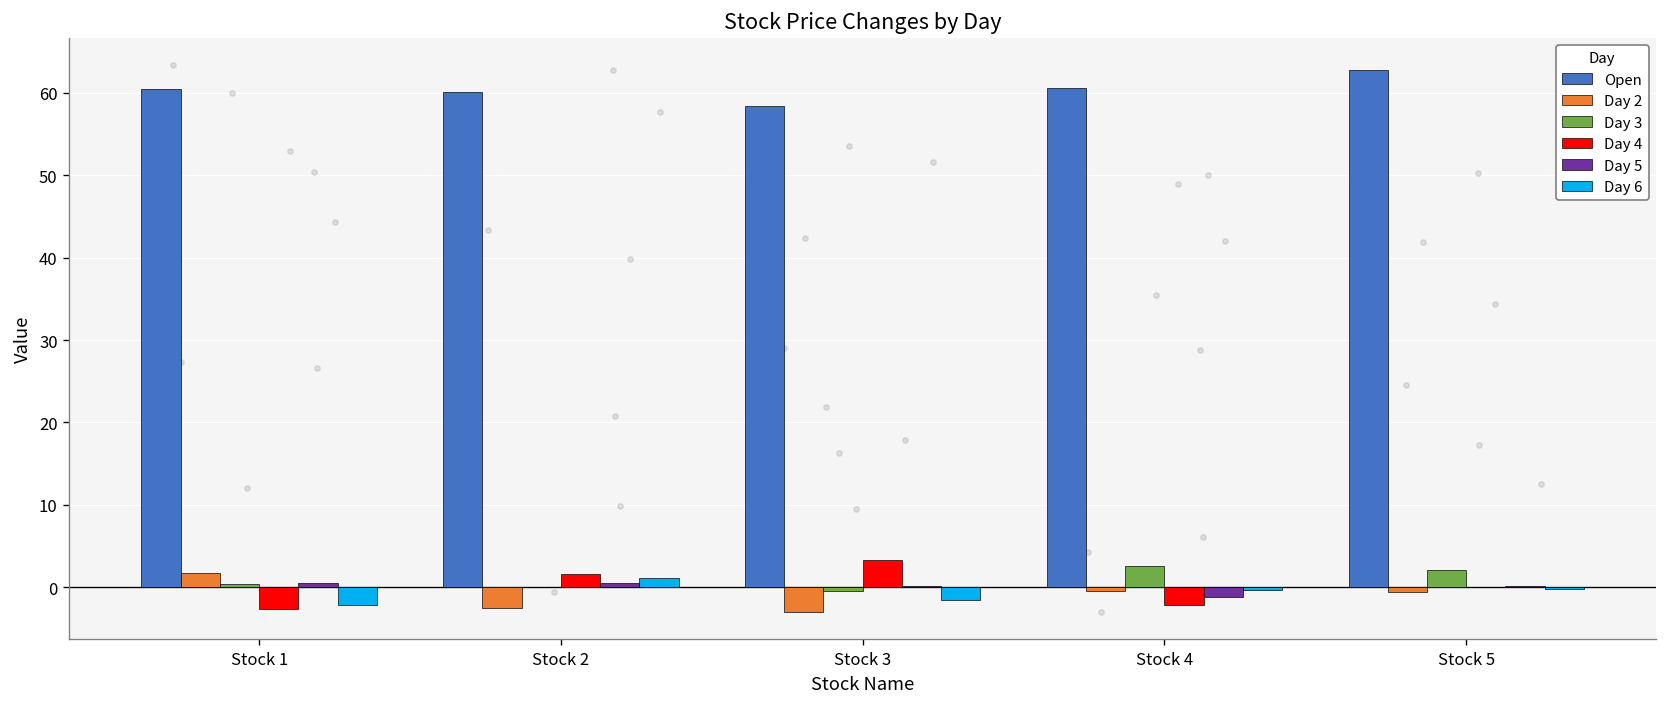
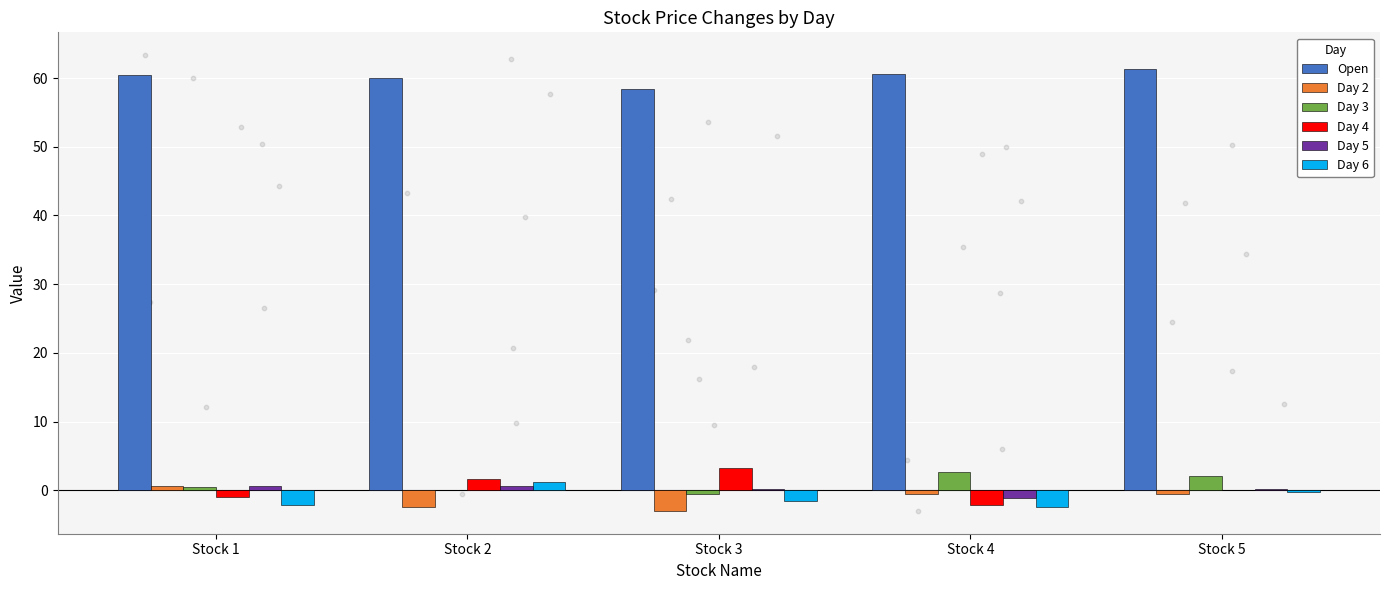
  {
    "Open": {
      "Stock 1": 60,
      "Stock 2": 60,
      "Stock 3": 58,
      "Stock 4": 61,
-     "Stock 5": 63
+     "Stock 5": 61
    },
    "Day 2": {
-     "Stock 1": 2,
+     "Stock 1": 1,
      "Stock 2": -2,
      "Stock 3": -3,
      "Stock 4": 0,
      "Stock 5": -1
    },
    "Day 3": {
      "Stock 1": 0,
      "Stock 3": 0,
      "Stock 4": 3,
      "Stock 5": 2
    },
    "Day 4": {
-     "Stock 1": -3,
+     "Stock 1": -1,
      "Stock 2": 2,
      "Stock 3": 3,
      "Stock 4": -2
    },
    "Day 5": {
      "Stock 1": 1,
      "Stock 2": 1,
      "Stock 4": -1
    },
    "Day 6": {
      "Stock 1": -2,
      "Stock 2": 1,
      "Stock 3": -1,
-     "Stock 4": 0
+     "Stock 4": -2
    }
  }
